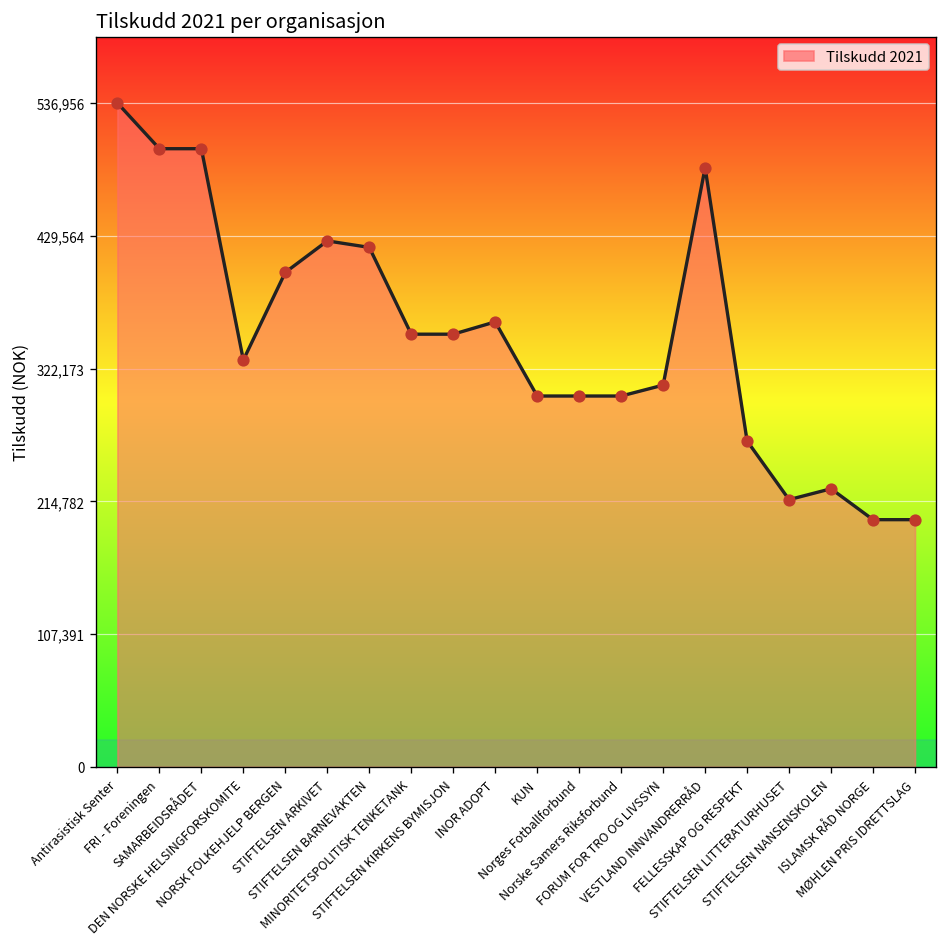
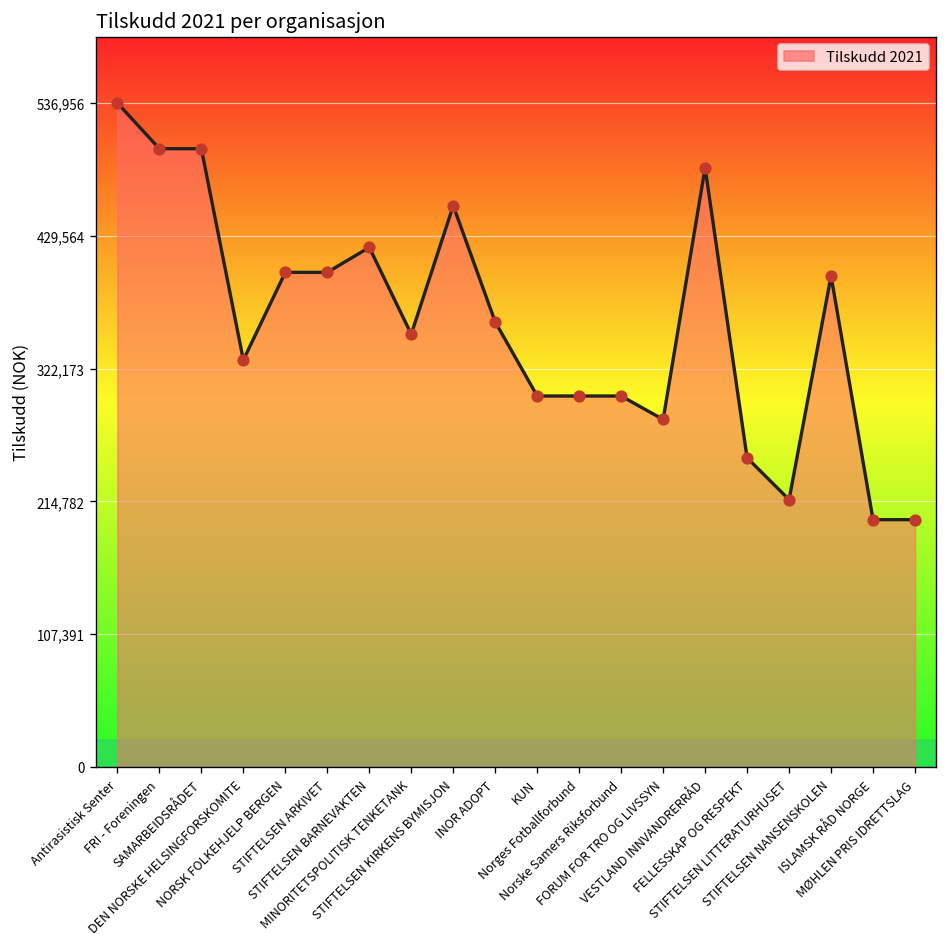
  {
    "Antirasistisk Senter": "537,000",
    "FRI - Foreningen": "500,000",
    "SAMARBEIDSRÅDET": "500,000",
    "DEN NORSKE HELSINGFORSKOMITE": "329,000",
    "NORSK FOLKEHJELP BERGEN": "400,000",
-   "STIFTELSEN ARKIVET": "425,000",
+   "STIFTELSEN ARKIVET": "400,000",
    "STIFTELSEN BARNEVAKTEN": "420,000",
    "MINORITETSPOLITISK TENKETANK": "350,000",
-   "STIFTELSEN KIRKENS BYMISJON": "350,000",
+   "STIFTELSEN KIRKENS BYMISJON": "454,000",
    "INOR ADOPT": "360,000",
    "KUN": "300,000",
    "Norges Fotballforbund": "300,000",
    "Norske Samers Riksforbund": "300,000",
-   "FORUM FOR TRO OG LIVSSYN": "309,000",
+   "FORUM FOR TRO OG LIVSSYN": "281,000",
    "VESTLAND INNVANDRERRÅD": "485,000",
-   "FELLESSKAP OG RESPEKT": "264,000",
+   "FELLESSKAP OG RESPEKT": "250,000",
    "STIFTELSEN LITTERATURHUSET": "216,000",
-   "STIFTELSEN NANSENSKOLEN": "225,000",
+   "STIFTELSEN NANSENSKOLEN": "397,000",
    "ISLAMSK RÅD NORGE": "200,000",
    "MØHLEN PRIS IDRETTSLAG": "200,000"
  }
